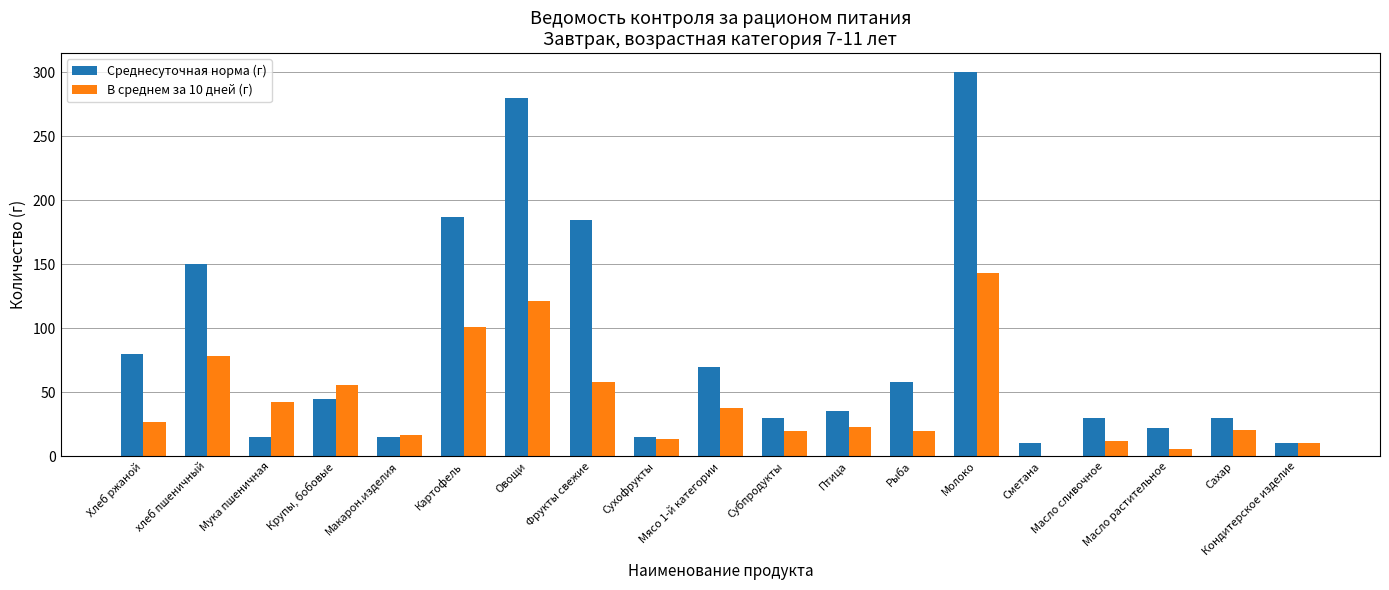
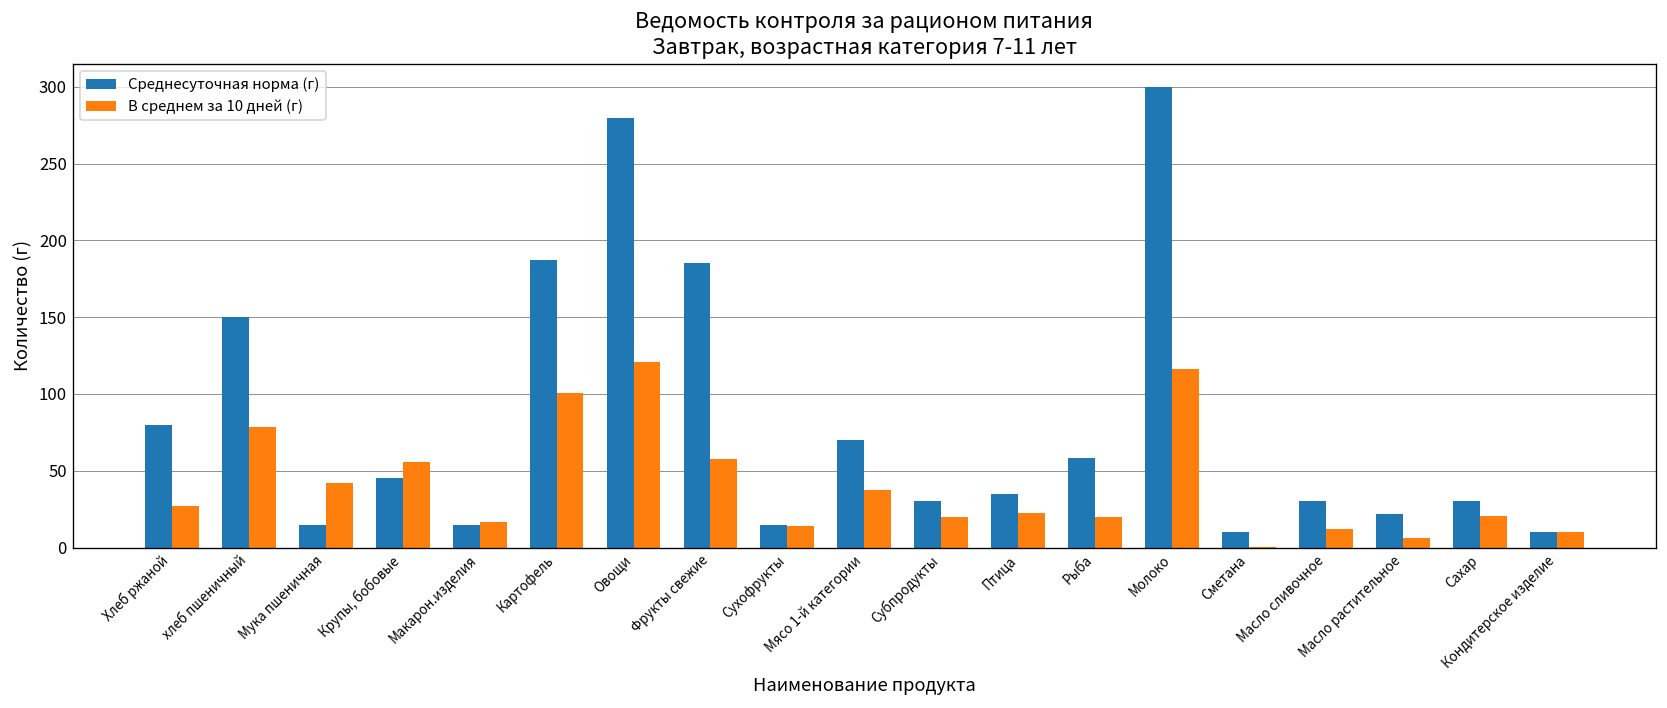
  {
    "Среднесуточная норма (г)": {
      "Хлеб ржаной": 80,
      "хлеб пшеничный": 150,
      "Мука пшеничная": 15,
      "Крупы, бобовые": 45,
      "Макарон.изделия": 15,
      "Картофель": 187,
      "Овощи": 280,
      "Фрукты свежие": 185,
      "Сухофрукты": 15,
      "Мясо 1-й категории": 70,
      "Субпродукты": 30,
      "Птица": 35,
      "Рыба": 58,
      "Молоко": 300,
      "Сметана": 10,
      "Масло сливочное": 30,
      "Масло растительное": 22,
      "Сахар": 30,
      "Кондитерское изделие": 10
    },
    "В среднем за 10 дней (г)": {
      "Хлеб ржаной": 27,
      "хлеб пшеничный": 79,
      "Мука пшеничная": 42,
      "Крупы, бобовые": 56,
      "Макарон.изделия": 17,
      "Картофель": 101,
      "Овощи": 121,
      "Фрукты свежие": 58,
      "Сухофрукты": 14,
      "Мясо 1-й категории": 37,
      "Субпродукты": 20,
      "Птица": 23,
      "Рыба": 20,
-     "Молоко": 144,
+     "Молоко": 116,
      "Масло сливочное": 12,
      "Масло растительное": 6,
      "Сахар": 21,
      "Кондитерское изделие": 10
    }
  }
